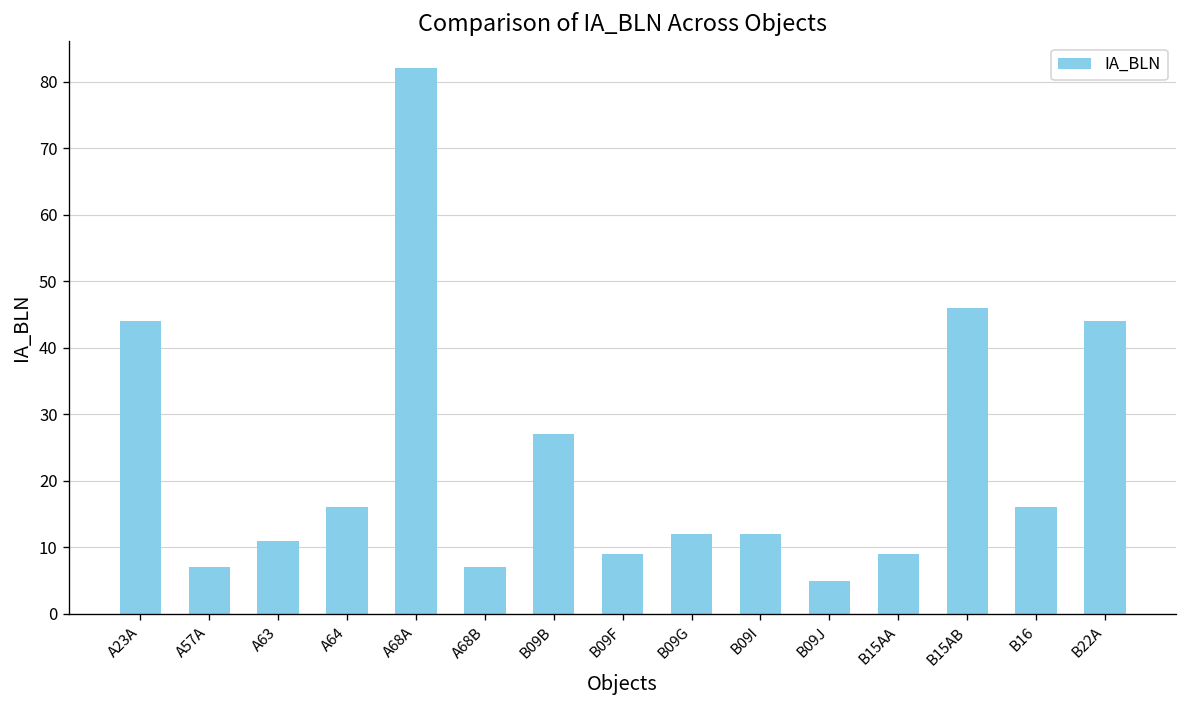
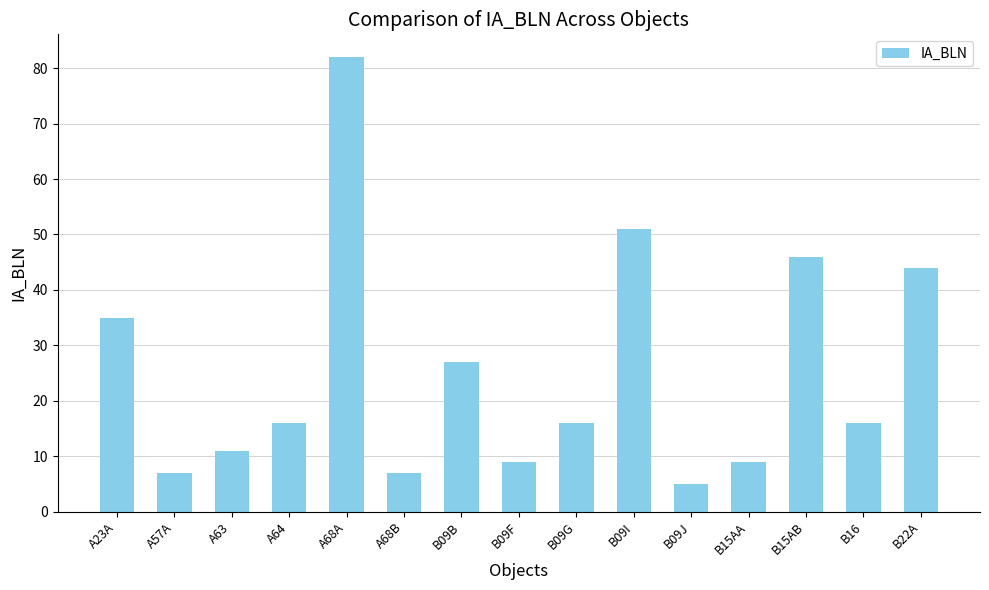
  {
-   "A23A": 44,
+   "A23A": 35,
    "A57A": 7,
    "A63": 11,
    "A64": 16,
    "A68A": 82,
    "A68B": 7,
    "B09B": 27,
    "B09F": 9,
-   "B09G": 12,
-   "B09I": 12,
+   "B09G": 16,
+   "B09I": 51,
    "B09J": 5,
    "B15AA": 9,
    "B15AB": 46,
    "B16": 16,
    "B22A": 44
  }
